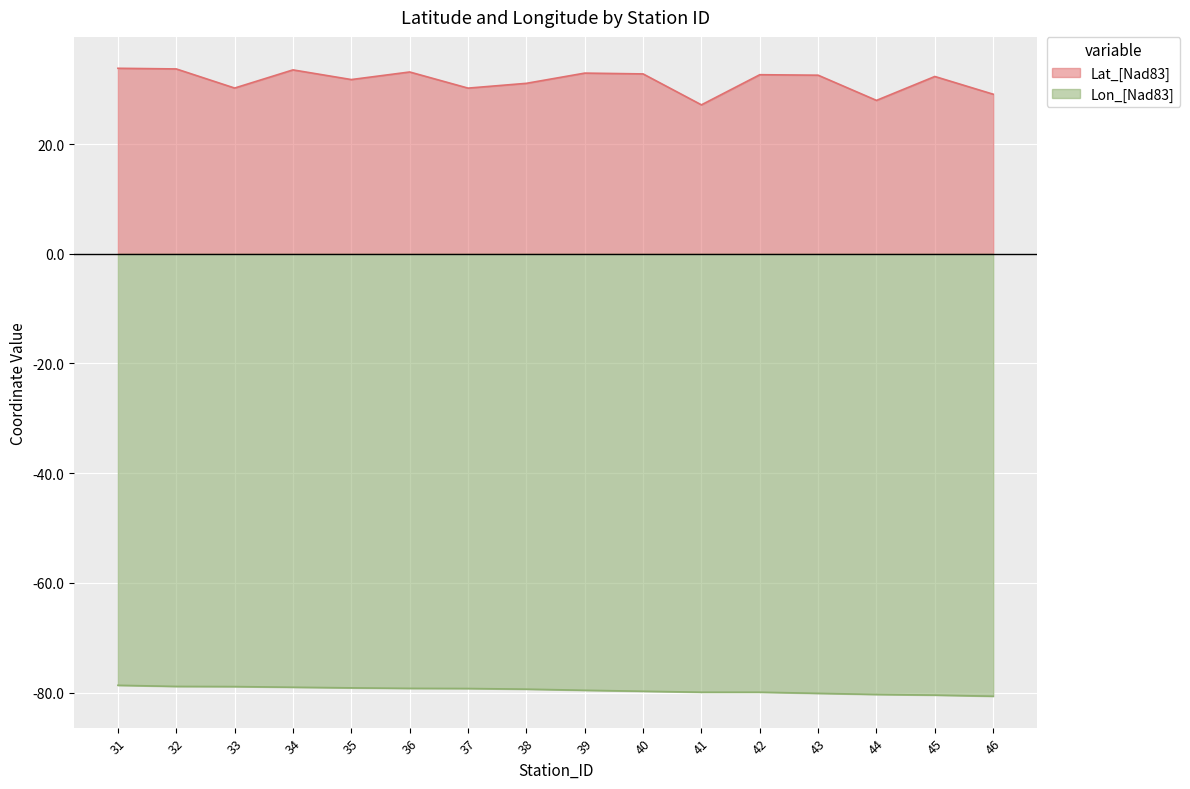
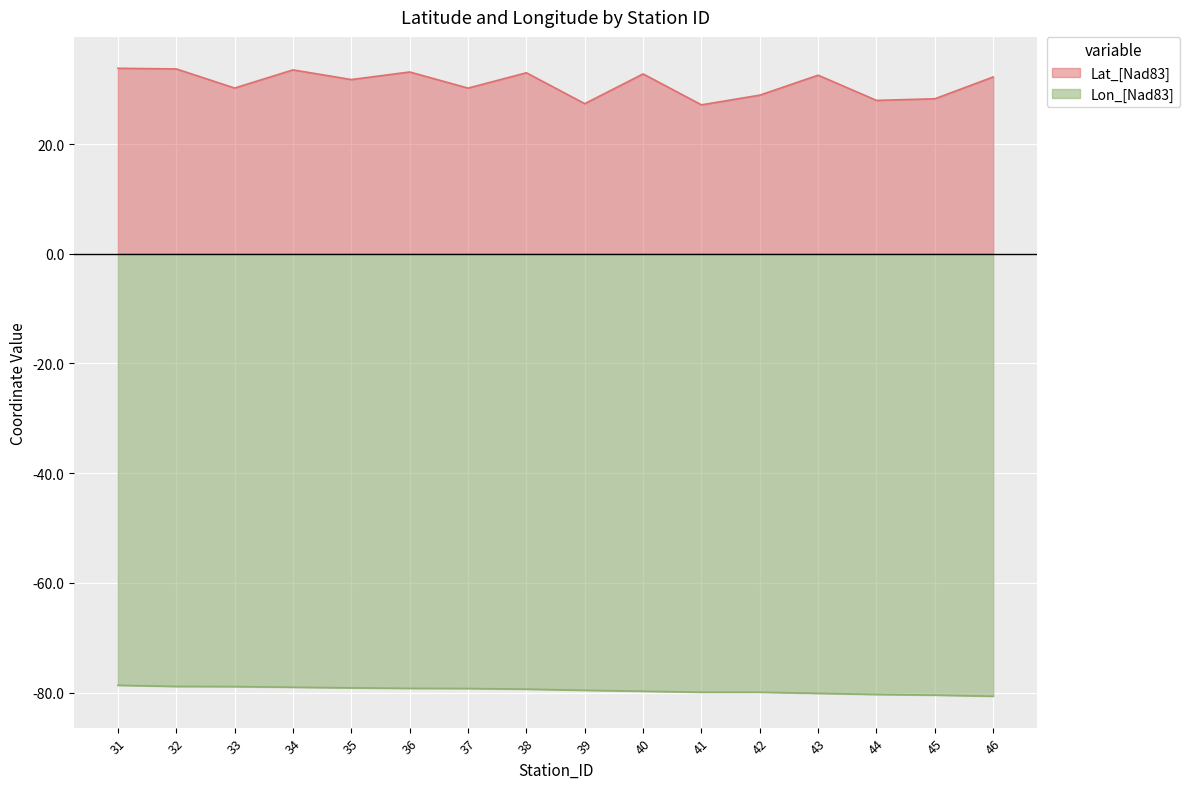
  {
    "Lat_[Nad83]": {
      "31": 34,
      "32": 34,
      "33": 30,
      "34": 34,
      "35": 32,
      "36": 33,
      "37": 30,
-     "38": 31,
-     "39": 33,
+     "38": 33,
+     "39": 27,
      "40": 33,
      "41": 27,
-     "42": 33,
+     "42": 29,
      "43": 33,
      "44": 28,
-     "45": 32,
-     "46": 29
+     "45": 28,
+     "46": 32
    }
  }
